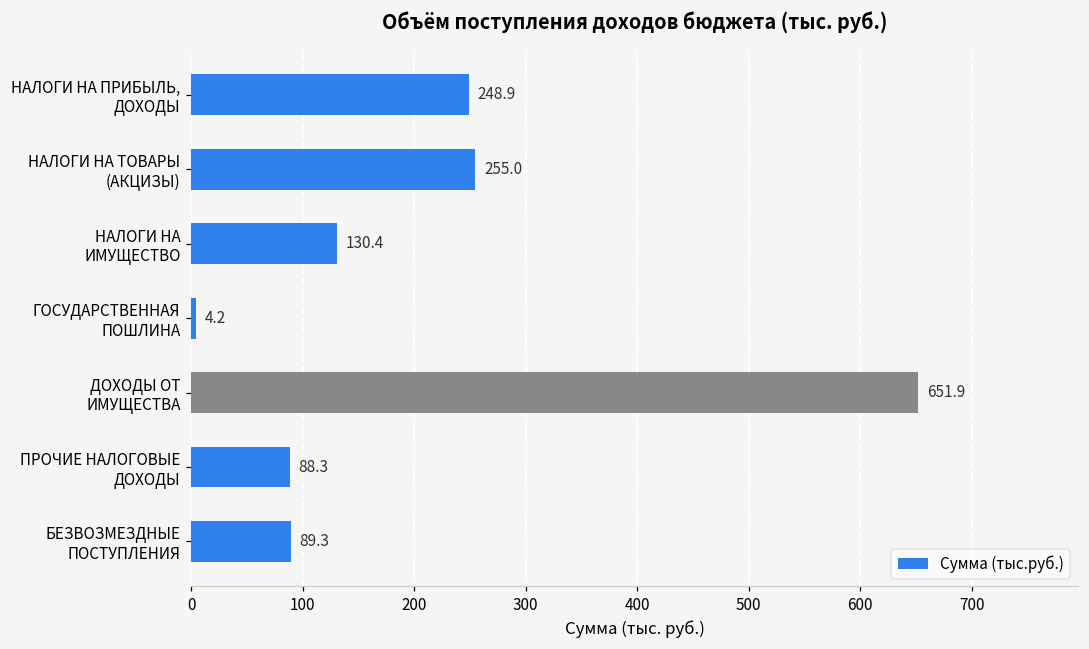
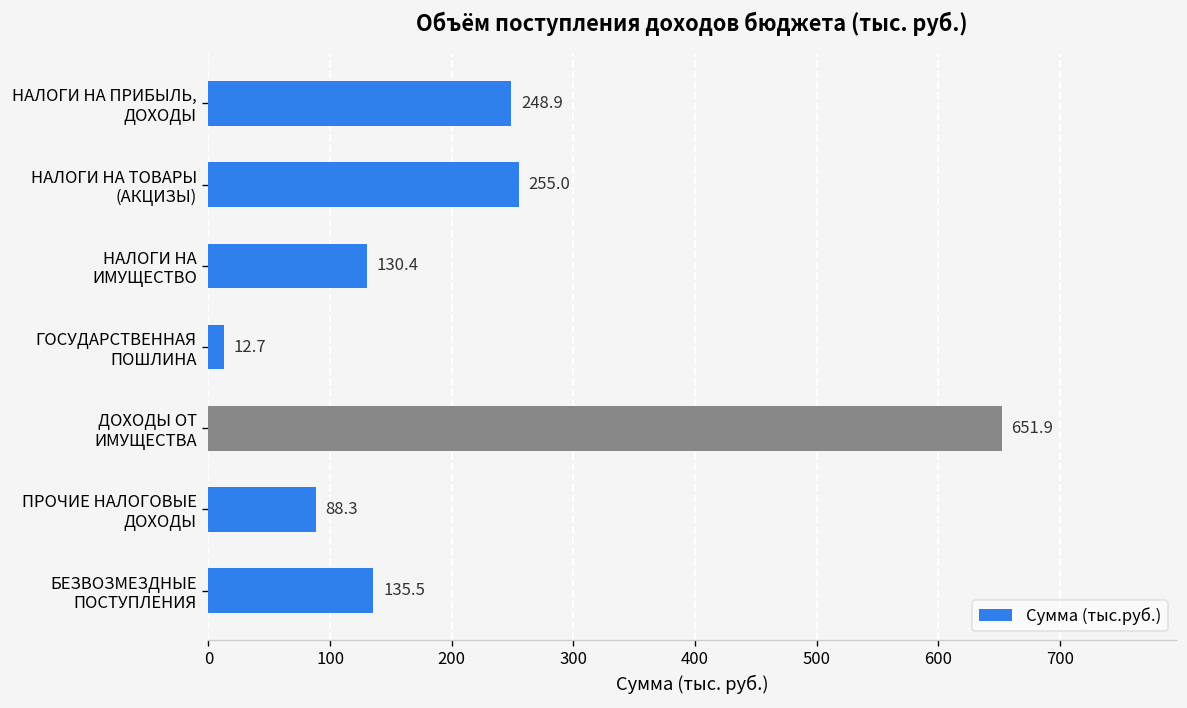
  {
    "НАЛОГИ НА ПРИБЫЛЬ, ДОХОДЫ": 248.9,
    "НАЛОГИ НА ТОВАРЫ (АКЦИЗЫ)": 255.0,
    "НАЛОГИ НА ИМУЩЕСТВО": 130.4,
-   "ГОСУДАРСТВЕННАЯ ПОШЛИНА": 4.2,
+   "ГОСУДАРСТВЕННАЯ ПОШЛИНА": 12.7,
    "ДОХОДЫ ОТ ИМУЩЕСТВА": 651.9,
    "ПРОЧИЕ НАЛОГОВЫЕ ДОХОДЫ": 88.3,
-   "БЕЗВОЗМЕЗДНЫЕ ПОСТУПЛЕНИЯ": 89.3
+   "БЕЗВОЗМЕЗДНЫЕ ПОСТУПЛЕНИЯ": 135.5
  }
